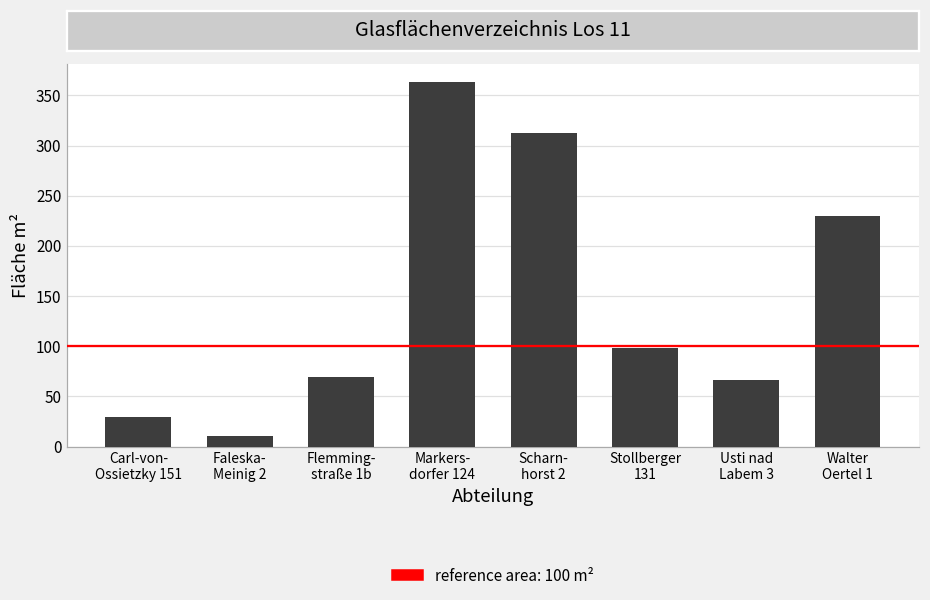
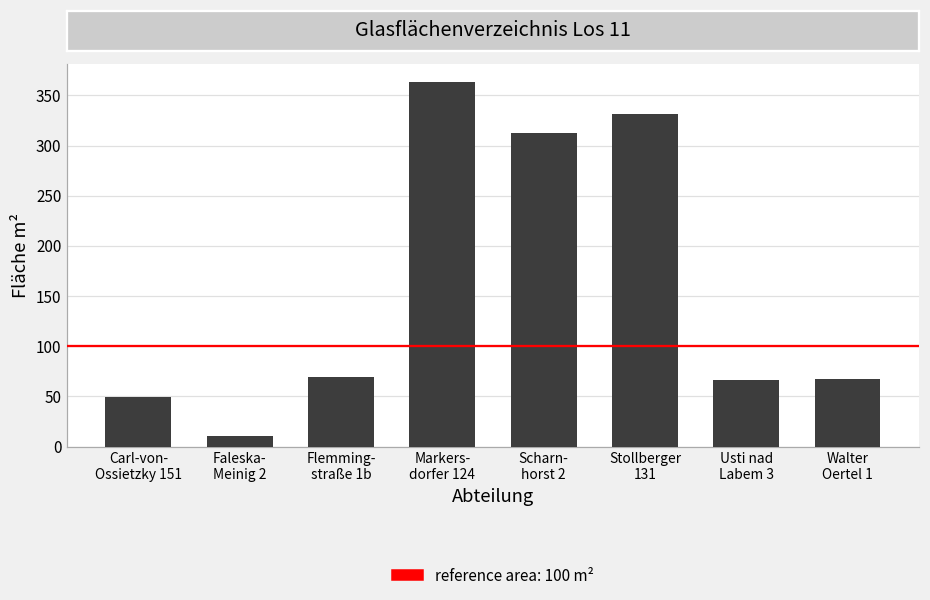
  {
-   "Carl-von- Ossietzky 151": 30,
+   "Carl-von- Ossietzky 151": 50,
    "Faleska- Meinig 2": 10,
    "Flemming- straße 1b": 70,
    "Markers- dorfer 124": 360,
    "Scharn- horst 2": 310,
-   "Stollberger 131": 100,
+   "Stollberger 131": 330,
    "Usti nad Labem 3": 70,
-   "Walter Oertel 1": 230
+   "Walter Oertel 1": 70
  }
